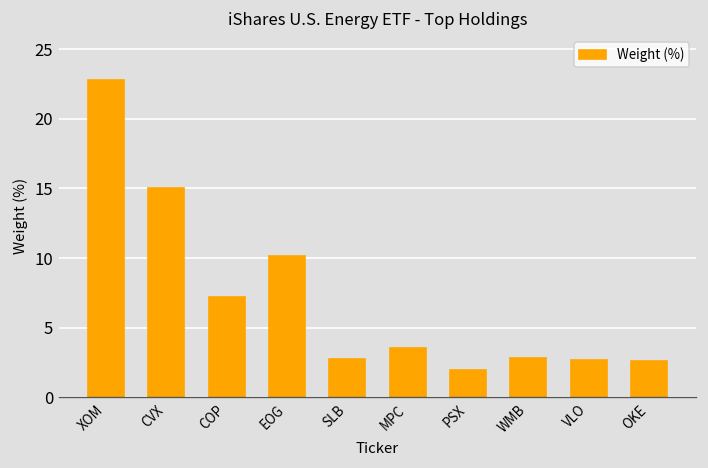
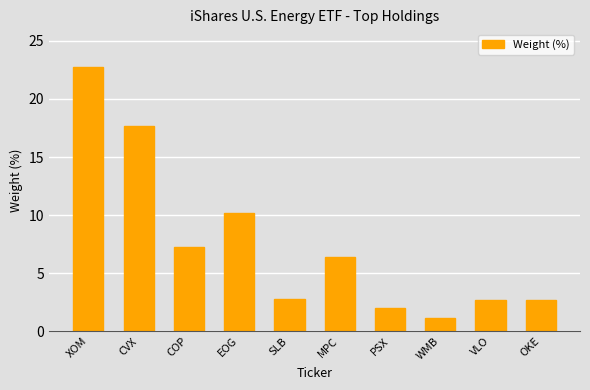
  {
    "XOM": 22.8,
-   "CVX": 15.0,
+   "CVX": 17.7,
    "COP": 7.2,
    "EOG": 10.2,
    "SLB": 2.8,
-   "MPC": 3.5,
+   "MPC": 6.4,
    "PSX": 2.0,
-   "WMB": 2.9,
+   "WMB": 1.1,
    "VLO": 2.7,
    "OKE": 2.6
  }
